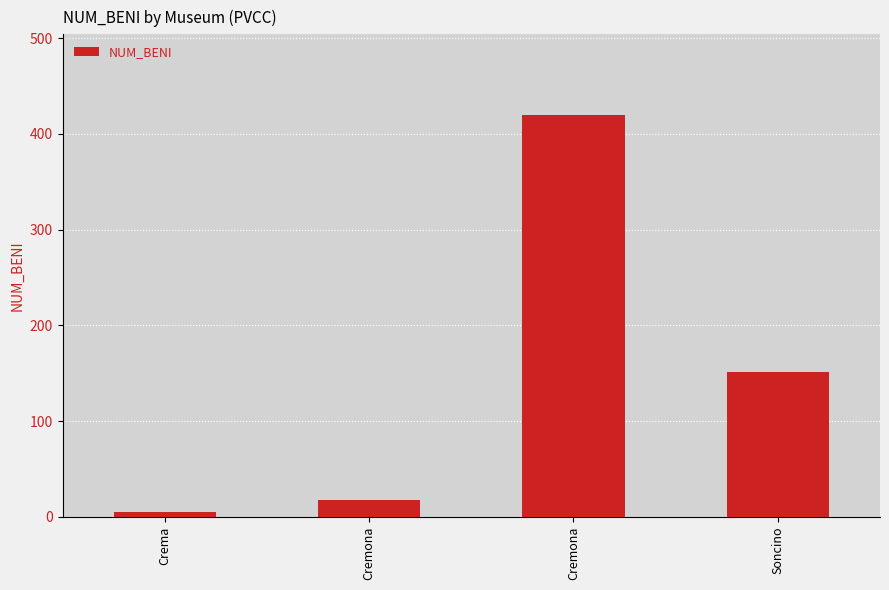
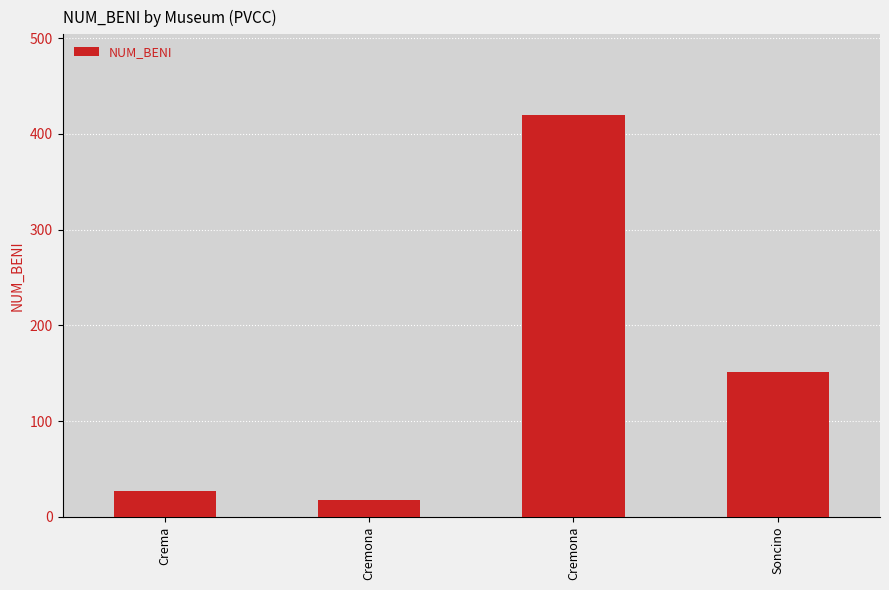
  {
-   "Crema": 10,
+   "Crema": 30,
    "Soncino": 150
  }
